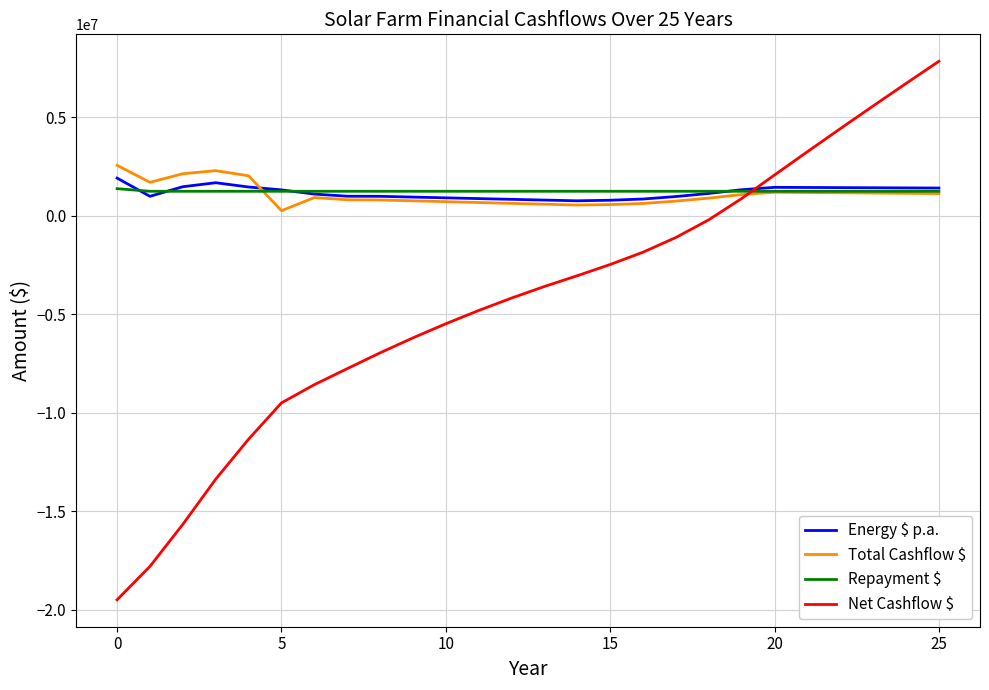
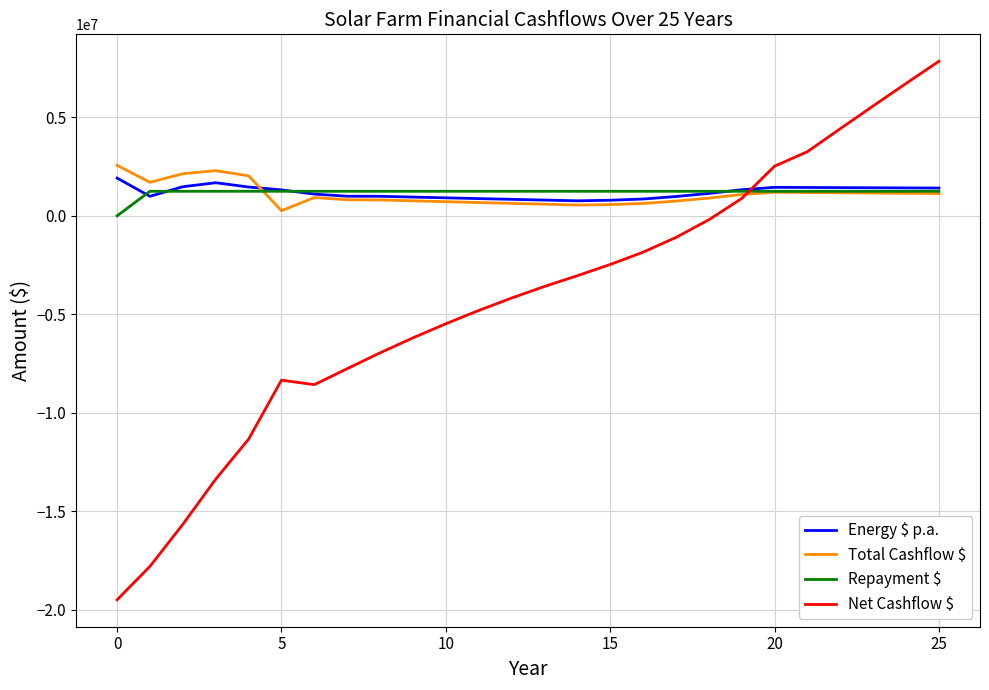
  {
    "Energy $ p.a.": {
      "0": 1900000,
      "10": 900000,
      "15": 800000,
      "20": 1400000,
      "25": 1400000
    },
    "Total Cashflow $": {
      "0": 2600000,
      "5": 300000,
      "10": 700000,
      "15": 600000
    },
    "Repayment $": {
-     "0": 1400000,
+     "0": 0,
      "10": 1200000,
      "15": 1200000
    },
    "Net Cashflow $": {
      "0": -19500000,
-     "5": -9500000,
+     "5": -8300000,
      "10": -5500000,
      "15": -2500000,
-     "20": 2100000,
+     "20": 2500000,
      "25": 7800000
    }
  }
